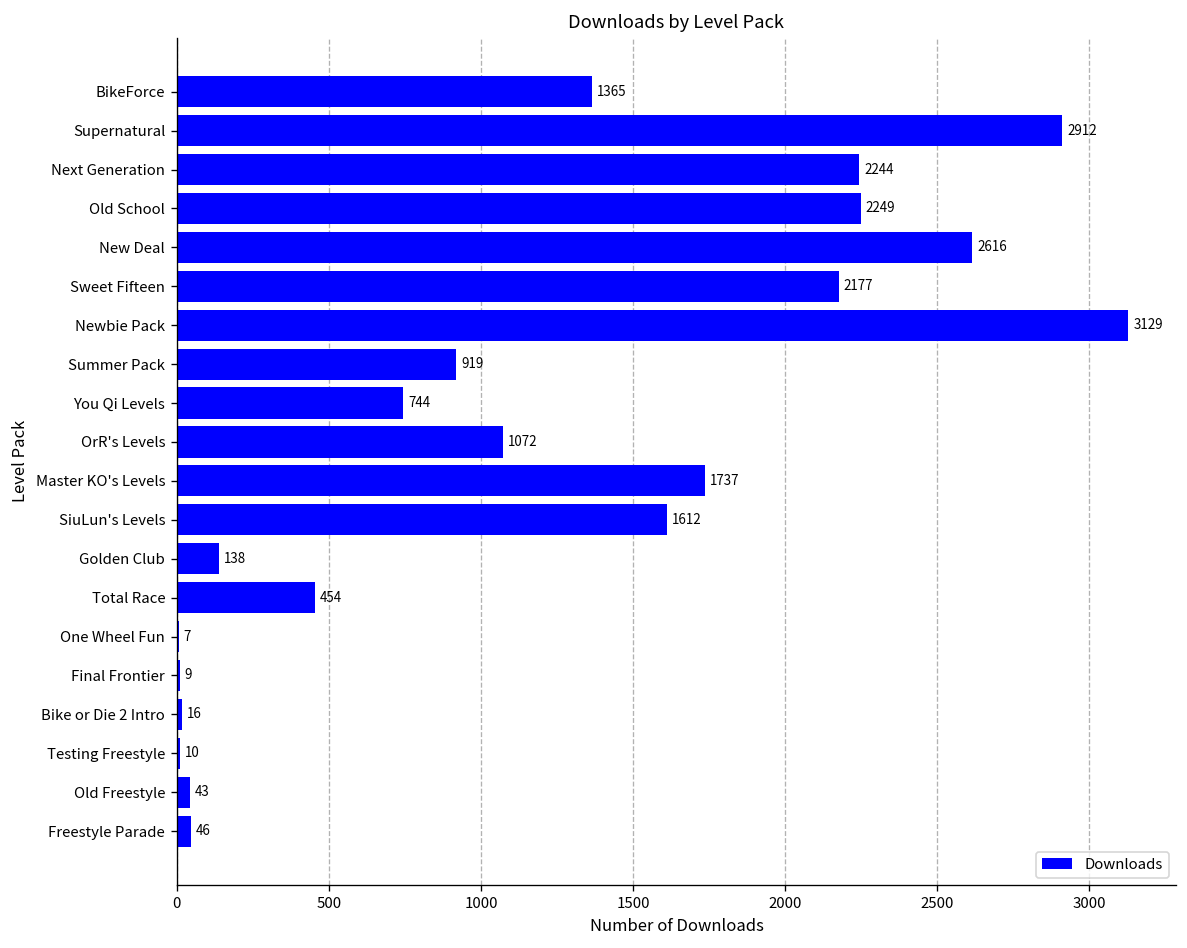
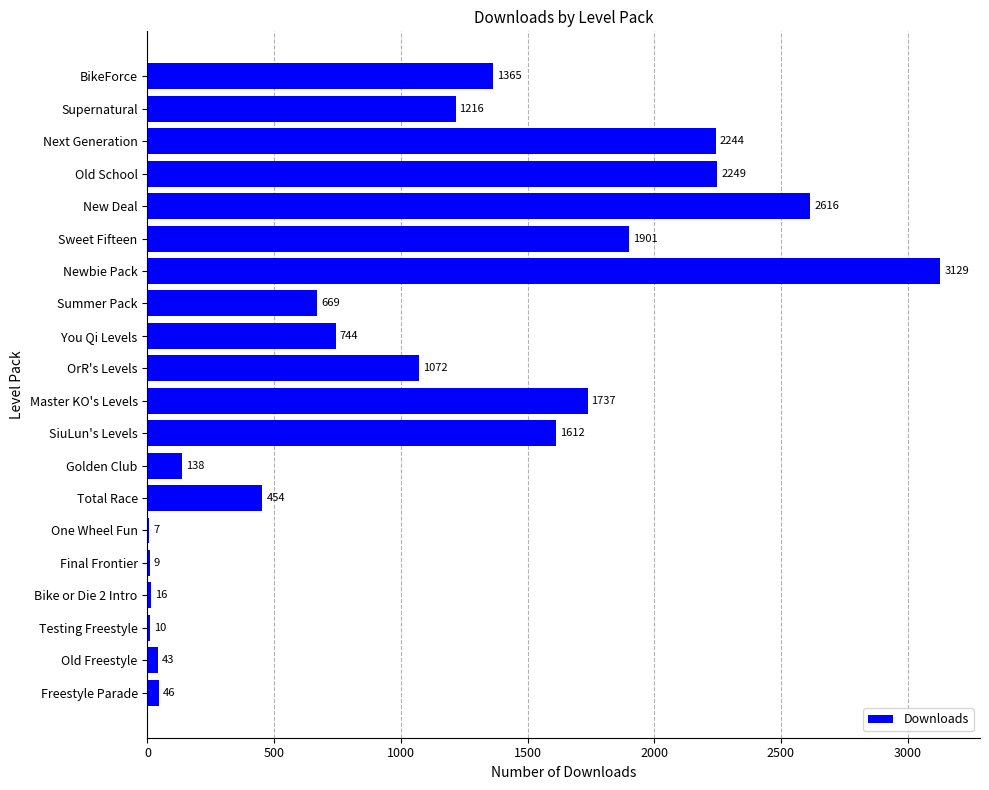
  {
    "BikeForce": 1365,
-   "Supernatural": 2912,
+   "Supernatural": 1216,
    "Next Generation": 2244,
    "Old School": 2249,
    "New Deal": 2616,
-   "Sweet Fifteen": 2177,
+   "Sweet Fifteen": 1901,
    "Newbie Pack": 3129,
-   "Summer Pack": 919,
+   "Summer Pack": 669,
    "You Qi Levels": 744,
    "OrR's Levels": 1072,
    "Master KO's Levels": 1737,
    "SiuLun's Levels": 1612,
    "Golden Club": 138,
    "Total Race": 454,
    "One Wheel Fun": 7,
    "Final Frontier": 9,
    "Bike or Die 2 Intro": 16,
    "Testing Freestyle": 10,
    "Old Freestyle": 43,
    "Freestyle Parade": 46
  }
